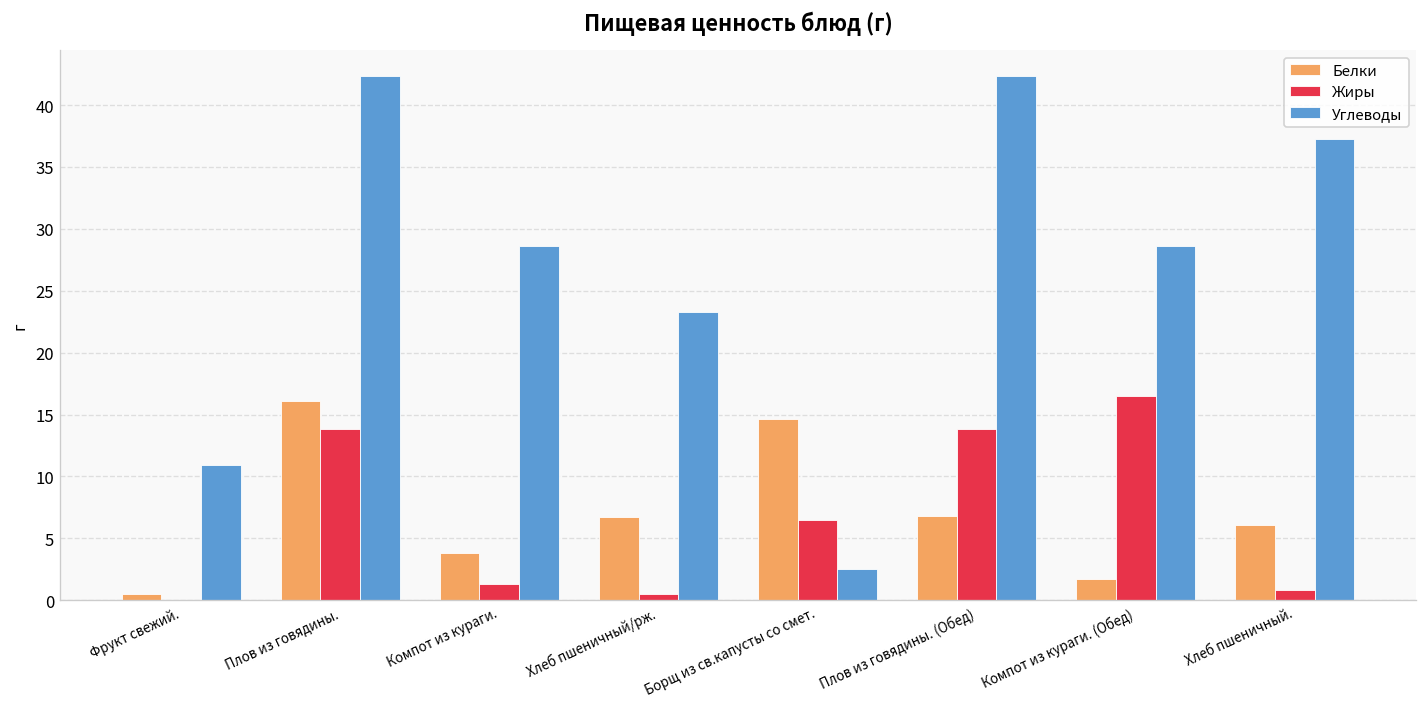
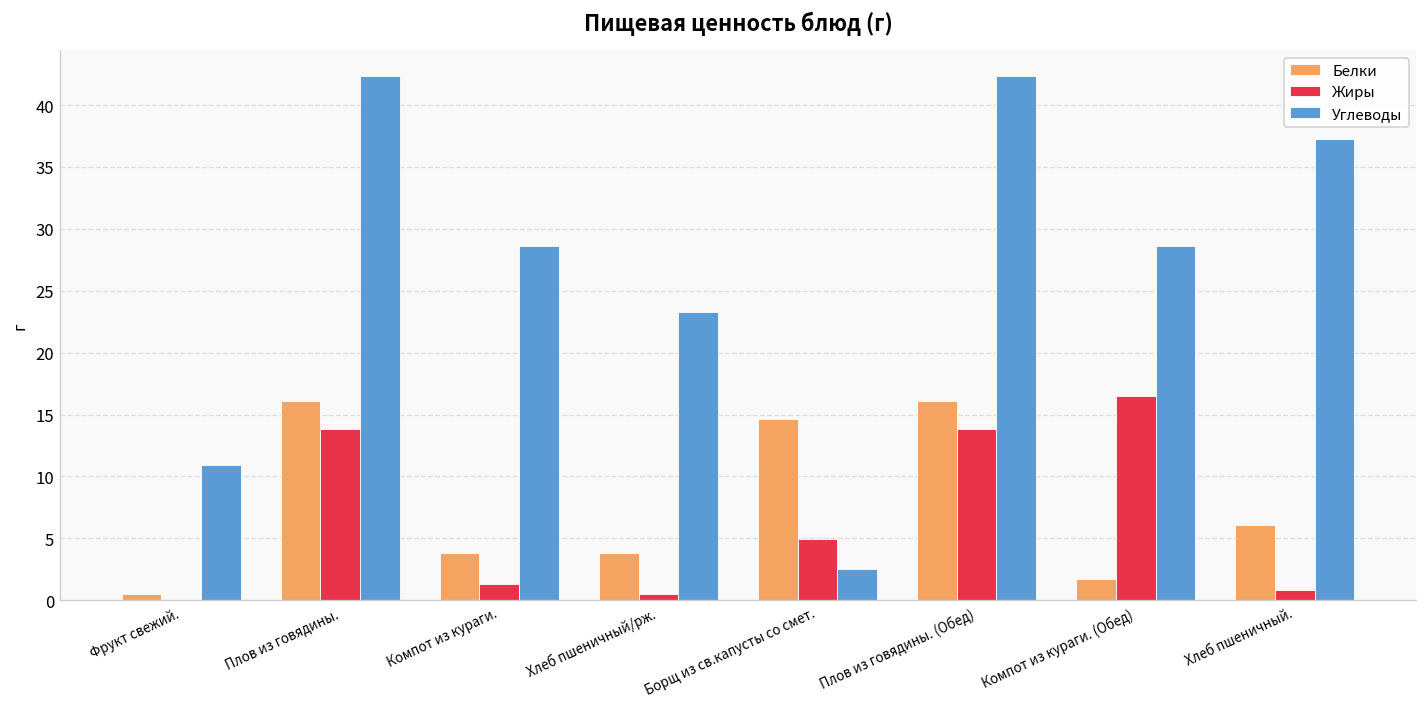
  {
    "Белки": {
      "Фрукт свежий.": 0.5,
      "Плов из говядины.": 16.1,
      "Компот из кураги.": 3.8,
-     "Хлеб пшеничный/рж.": 6.7,
+     "Хлеб пшеничный/рж.": 3.8,
      "Борщ из св.капусты со смет.": 14.7,
-     "Плов из говядины. (Обед)": 6.8,
+     "Плов из говядины. (Обед)": 16.1,
      "Компот из кураги. (Обед)": 1.7,
      "Хлеб пшеничный.": 6.1
    },
    "Жиры": {
      "Фрукт свежий.": 0.0,
      "Плов из говядины.": 13.9,
      "Компот из кураги.": 1.3,
      "Хлеб пшеничный/рж.": 0.5,
-     "Борщ из св.капусты со смет.": 6.5,
+     "Борщ из св.капусты со смет.": 5.0,
      "Плов из говядины. (Обед)": 13.9,
      "Компот из кураги. (Обед)": 16.5,
      "Хлеб пшеничный.": 0.9
    },
    "Углеводы": {
      "Фрукт свежий.": 10.9,
      "Плов из говядины.": 42.3,
      "Компот из кураги.": 28.6,
      "Хлеб пшеничный/рж.": 23.3,
      "Борщ из св.капусты со смет.": 2.6,
      "Плов из говядины. (Обед)": 42.3,
      "Компот из кураги. (Обед)": 28.6,
      "Хлеб пшеничный.": 37.3
    }
  }
